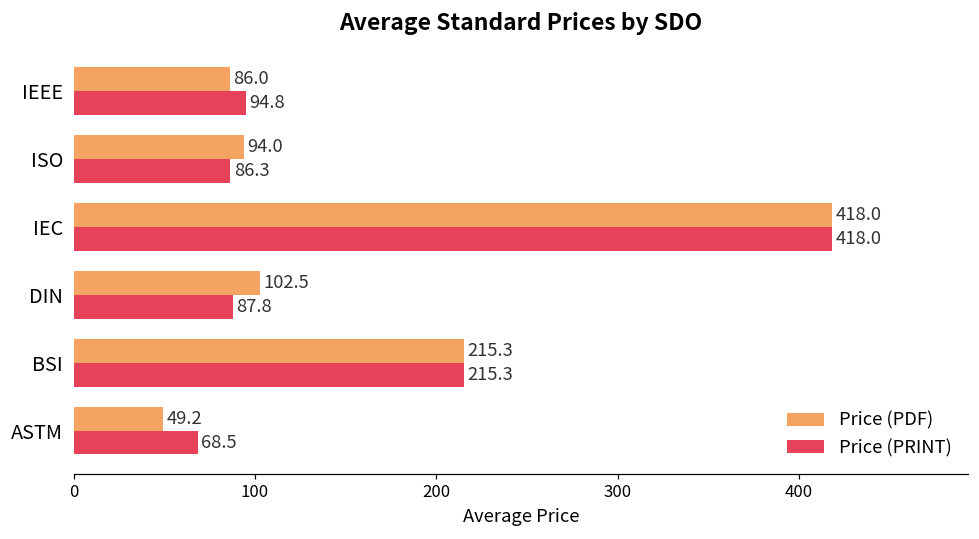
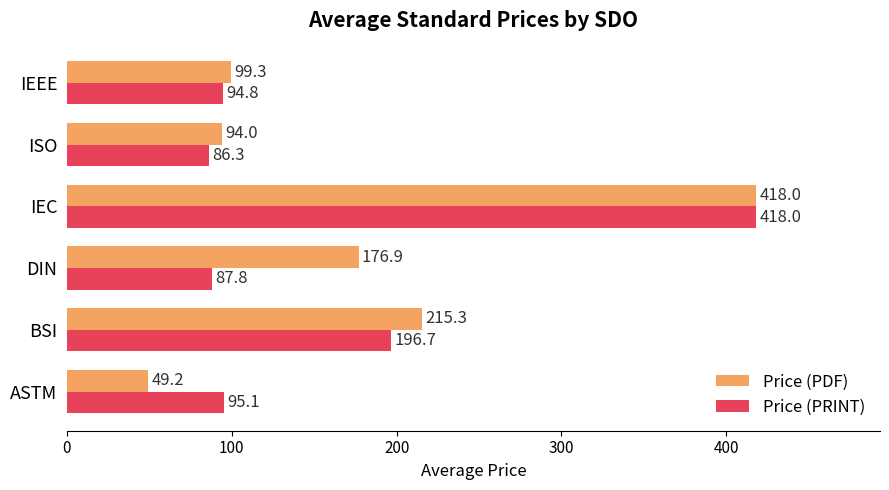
  {
    "Price (PDF)": {
-     "IEEE": 86.0,
+     "IEEE": 99.3,
      "ISO": 94.0,
      "IEC": 418.0,
-     "DIN": 102.5,
+     "DIN": 176.9,
      "BSI": 215.3,
      "ASTM": 49.2
    },
    "Price (PRINT)": {
      "IEEE": 94.8,
      "ISO": 86.3,
      "IEC": 418.0,
      "DIN": 87.8,
-     "BSI": 215.3,
-     "ASTM": 68.5
+     "BSI": 196.7,
+     "ASTM": 95.1
    }
  }
